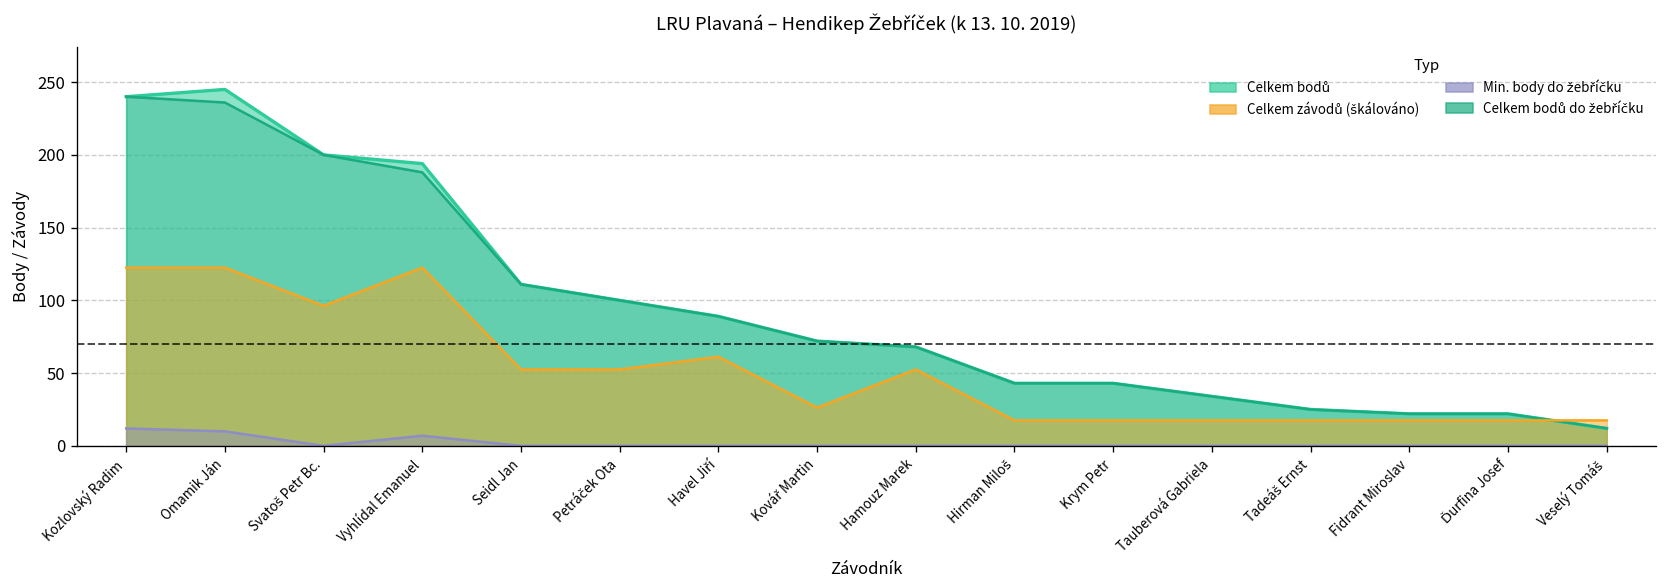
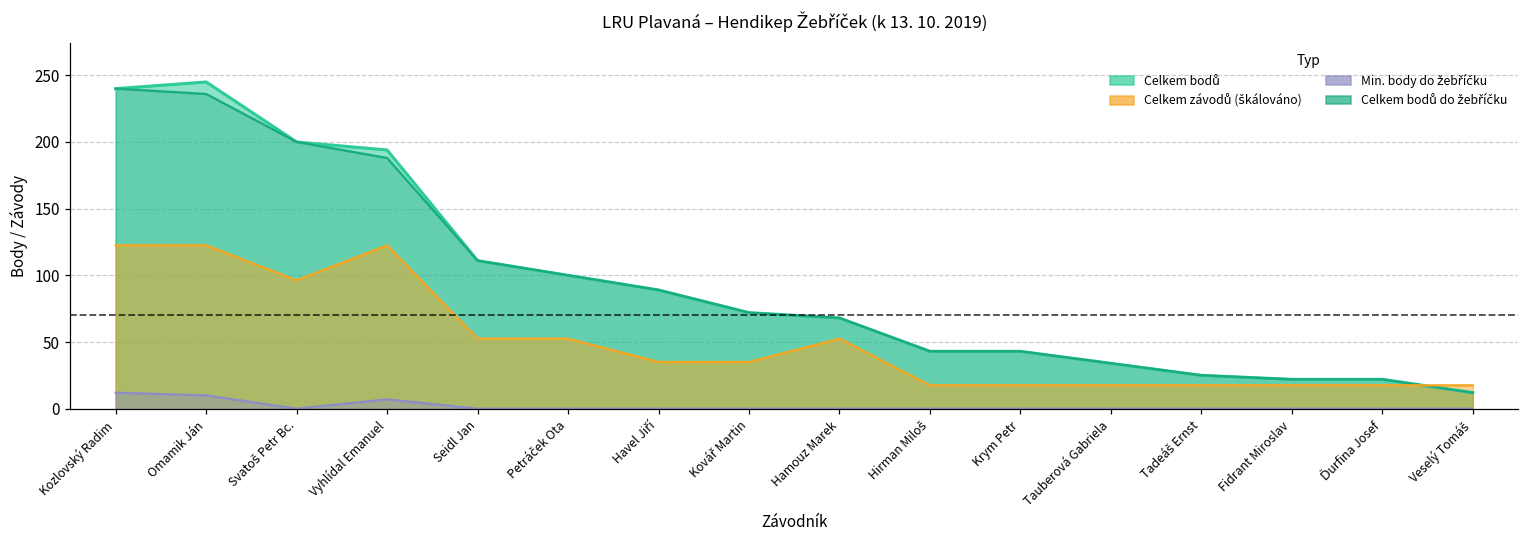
  {
    "Celkem závodů (škálováno)": {
      "Kozlovský Radim": 123,
      "Omamik Ján": 123,
      "Svatoš Petr Bc.": 96,
      "Vyhlídal Emanuel": 123,
      "Seidl Jan": 53,
      "Petráček Ota": 53,
-     "Havel Jiří": 61,
-     "Kovář Martin": 26,
+     "Havel Jiří": 35,
+     "Kovář Martin": 35,
      "Hamouz Marek": 53,
      "Hirman Miloš": 18,
      "Krym Petr": 18,
      "Tauberová Gabriela": 18,
      "Tadeáš Ernst": 18,
      "Fidrant Miroslav": 18,
      "Ďurfina Josef": 18,
      "Veselý Tomáš": 18
    },
    "Min. body do žebříčku": {
      "Kozlovský Radim": 12,
      "Omamik Ján": 10,
      "Svatoš Petr Bc.": 0,
      "Vyhlídal Emanuel": 7,
      "Seidl Jan": 0,
      "Petráček Ota": 0,
      "Havel Jiří": 0,
      "Kovář Martin": 0,
      "Hamouz Marek": 0,
      "Hirman Miloš": 0,
      "Krym Petr": 0,
      "Tauberová Gabriela": 0,
      "Tadeáš Ernst": 0,
      "Fidrant Miroslav": 0,
      "Ďurfina Josef": 0,
      "Veselý Tomáš": 0
    }
  }
